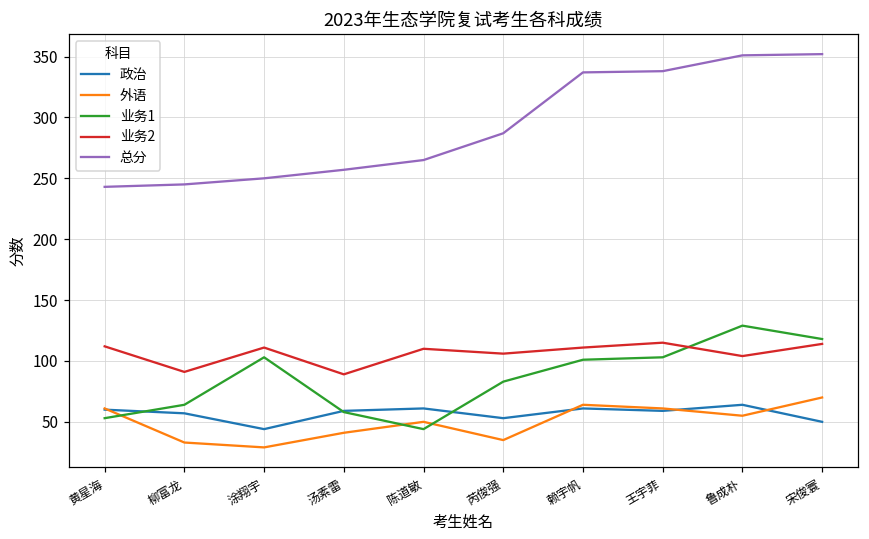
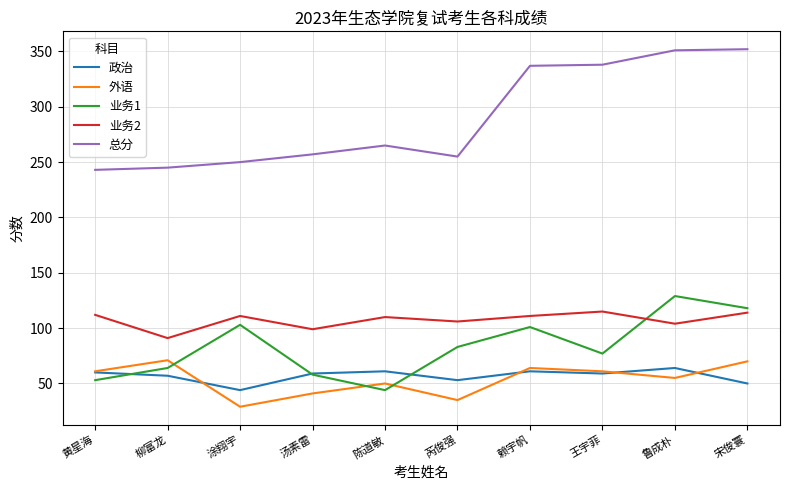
  {
    "政治": {
      "柳富龙": 57,
      "涂翔宇": 44,
      "陈道敏": 61,
      "芮俊强": 53,
      "赖宇帆": 61,
      "鲁成朴": 64,
      "宋俊寰": 50
    },
    "外语": {
-     "柳富龙": 33,
+     "柳富龙": 71,
      "涂翔宇": 29,
      "汤素雷": 41,
      "陈道敏": 50,
      "芮俊强": 35,
      "赖宇帆": 64,
      "鲁成朴": 55,
      "宋俊寰": 70
    },
    "业务1": {
      "黄星海": 53,
      "柳富龙": 64,
      "涂翔宇": 103,
      "陈道敏": 44,
      "芮俊强": 83,
      "赖宇帆": 101,
-     "王宇菲": 103,
+     "王宇菲": 77,
      "鲁成朴": 129,
      "宋俊寰": 118
    },
    "业务2": {
      "黄星海": 112,
      "柳富龙": 91,
      "涂翔宇": 111,
-     "汤素雷": 89,
+     "汤素雷": 99,
      "陈道敏": 110,
      "芮俊强": 106,
      "赖宇帆": 111,
      "王宇菲": 115,
      "鲁成朴": 104,
      "宋俊寰": 114
    },
    "总分": {
      "黄星海": 243,
      "柳富龙": 245,
      "涂翔宇": 250,
      "汤素雷": 257,
      "陈道敏": 265,
-     "芮俊强": 287,
+     "芮俊强": 255,
      "赖宇帆": 337,
      "王宇菲": 338,
      "鲁成朴": 351,
      "宋俊寰": 352
    }
  }
